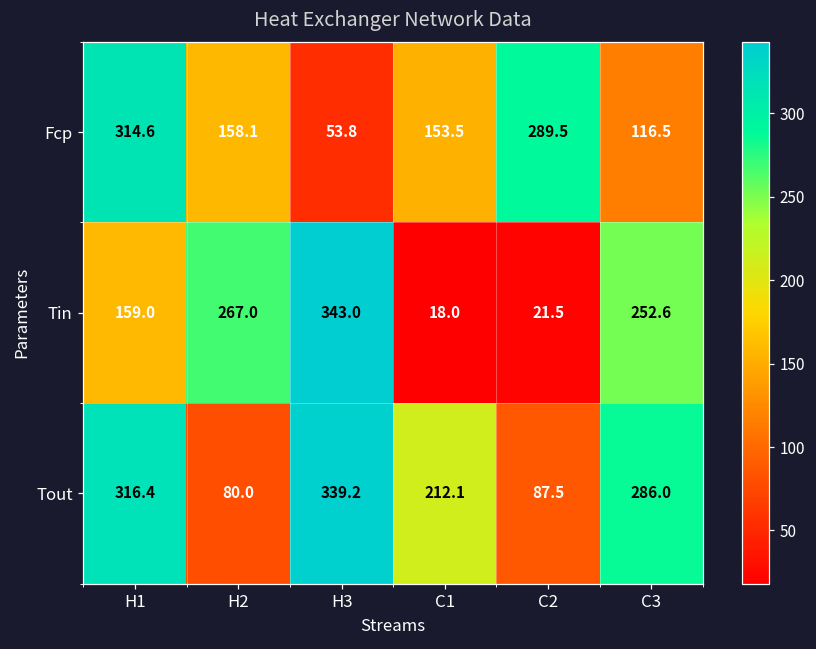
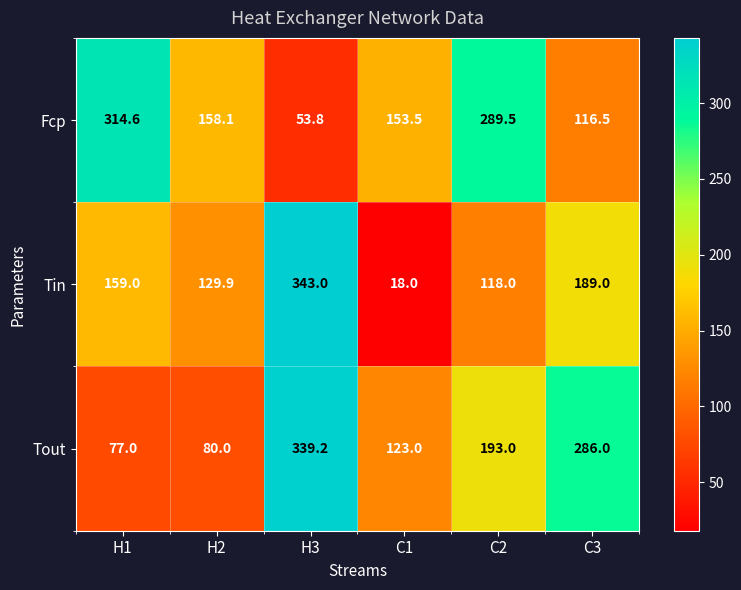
  {
    "Fcp": {
      "H1": 314.6,
      "H2": 158.1,
      "H3": 53.8,
      "C1": 153.5,
      "C2": 289.5,
      "C3": 116.5
    },
    "Tin": {
      "H1": 159.0,
-     "H2": 267.0,
+     "H2": 129.9,
      "H3": 343.0,
      "C1": 18.0,
-     "C2": 21.5,
-     "C3": 252.6
+     "C2": 118.0,
+     "C3": 189.0
    },
    "Tout": {
-     "H1": 316.4,
+     "H1": 77.0,
      "H2": 80.0,
      "H3": 339.2,
-     "C1": 212.1,
-     "C2": 87.5,
+     "C1": 123.0,
+     "C2": 193.0,
      "C3": 286.0
    }
  }
